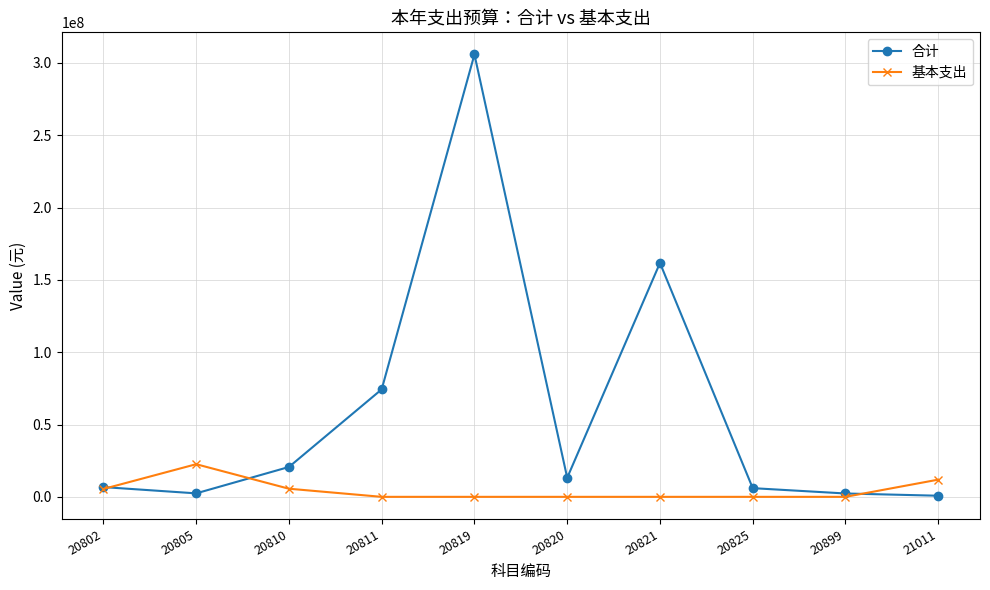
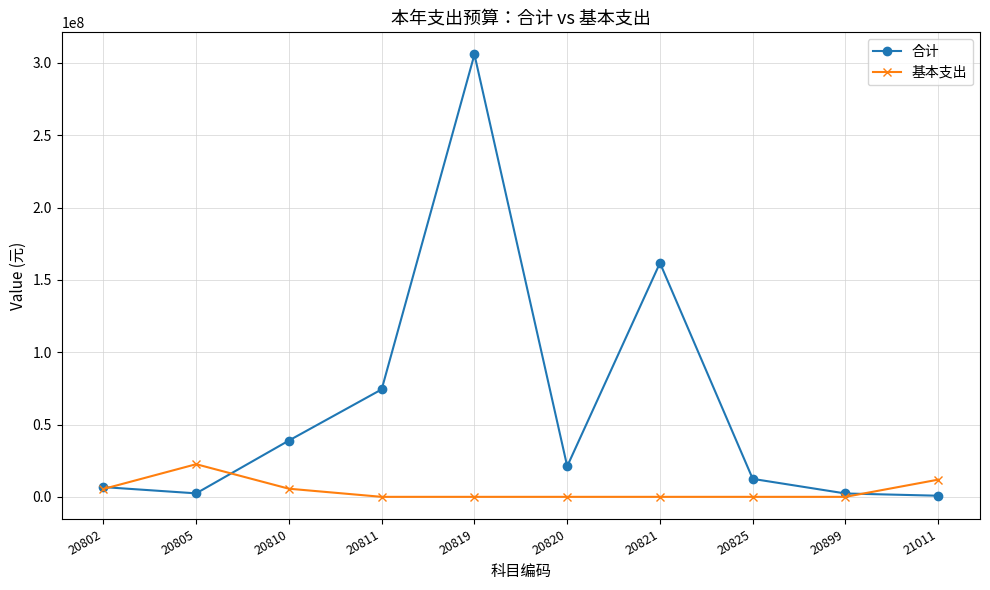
  {
    "合计": {
      "20805": 2000000,
-     "20810": 21000000,
+     "20810": 39000000,
      "20811": 74000000,
      "20819": 306000000,
-     "20820": 13000000,
+     "20820": 21000000,
      "20821": 162000000,
-     "20825": 6000000,
+     "20825": 12000000,
      "20899": 2000000,
      "21011": 1000000
    },
    "基本支出": {
      "20805": 23000000,
      "20810": 6000000,
      "20811": 0,
      "20819": 0,
      "20820": 0,
      "20821": 0,
      "20825": 0,
      "20899": 0,
      "21011": 12000000
    }
  }
